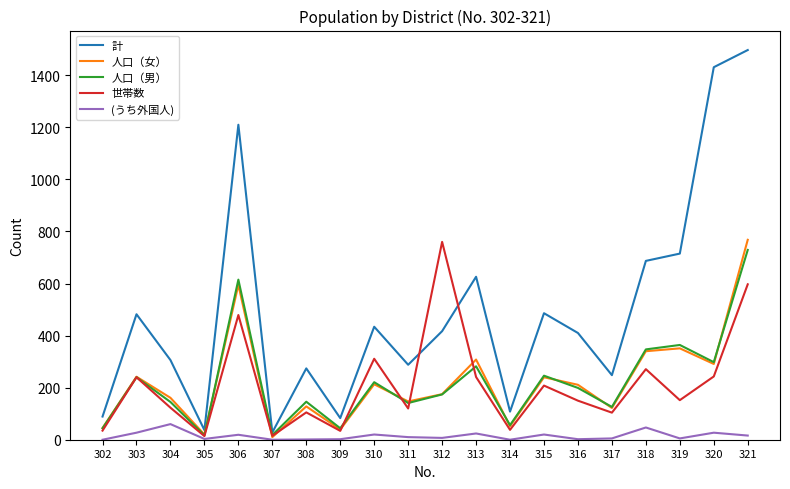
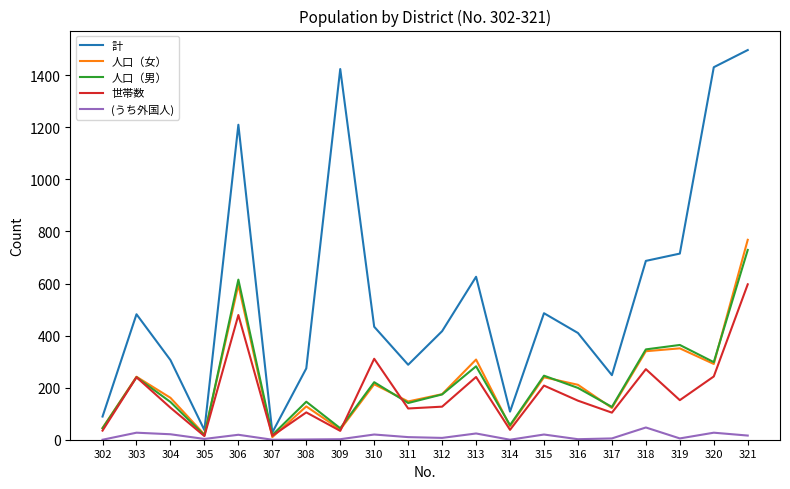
  {
    "計": {
      "302": 90,
      "303": 480,
      "304": 310,
      "305": 40,
      "306": 1210,
      "307": 30,
      "308": 270,
-     "309": 80,
+     "309": 1420,
      "310": 430,
      "311": 290,
      "312": 420,
      "313": 630,
      "314": 110,
      "315": 490,
      "316": 410,
      "317": 250,
      "318": 690,
      "319": 720,
      "320": 1430,
      "321": 1500
    },
    "人口（女）": {
      "304": 160,
      "306": 600,
      "308": 130,
      "313": 310,
      "316": 210,
      "319": 350,
      "321": 770
    },
    "人口（男）": {
      "304": 150,
      "306": 620,
      "308": 150,
      "313": 280,
      "316": 200,
      "319": 360,
      "321": 730
    },
    "世帯数": {
      "304": 120,
      "306": 480,
      "308": 110,
      "310": 310,
      "311": 120,
-     "312": 760,
+     "312": 130,
      "313": 240,
      "314": 40,
      "315": 210,
      "316": 150,
      "317": 100,
      "318": 270,
      "319": 150,
      "320": 240,
      "321": 600
    },
    "(うち外国人)": {
      "302": 0,
      "303": 30,
-     "304": 60,
+     "304": 20,
      "305": 0,
      "306": 20,
      "307": 0,
      "308": 0,
      "309": 0,
      "310": 20,
      "311": 10,
      "312": 10,
      "313": 20,
      "314": 0,
      "315": 20,
      "316": 0,
      "317": 10,
      "318": 50,
      "319": 10,
      "320": 30,
      "321": 20
    }
  }
